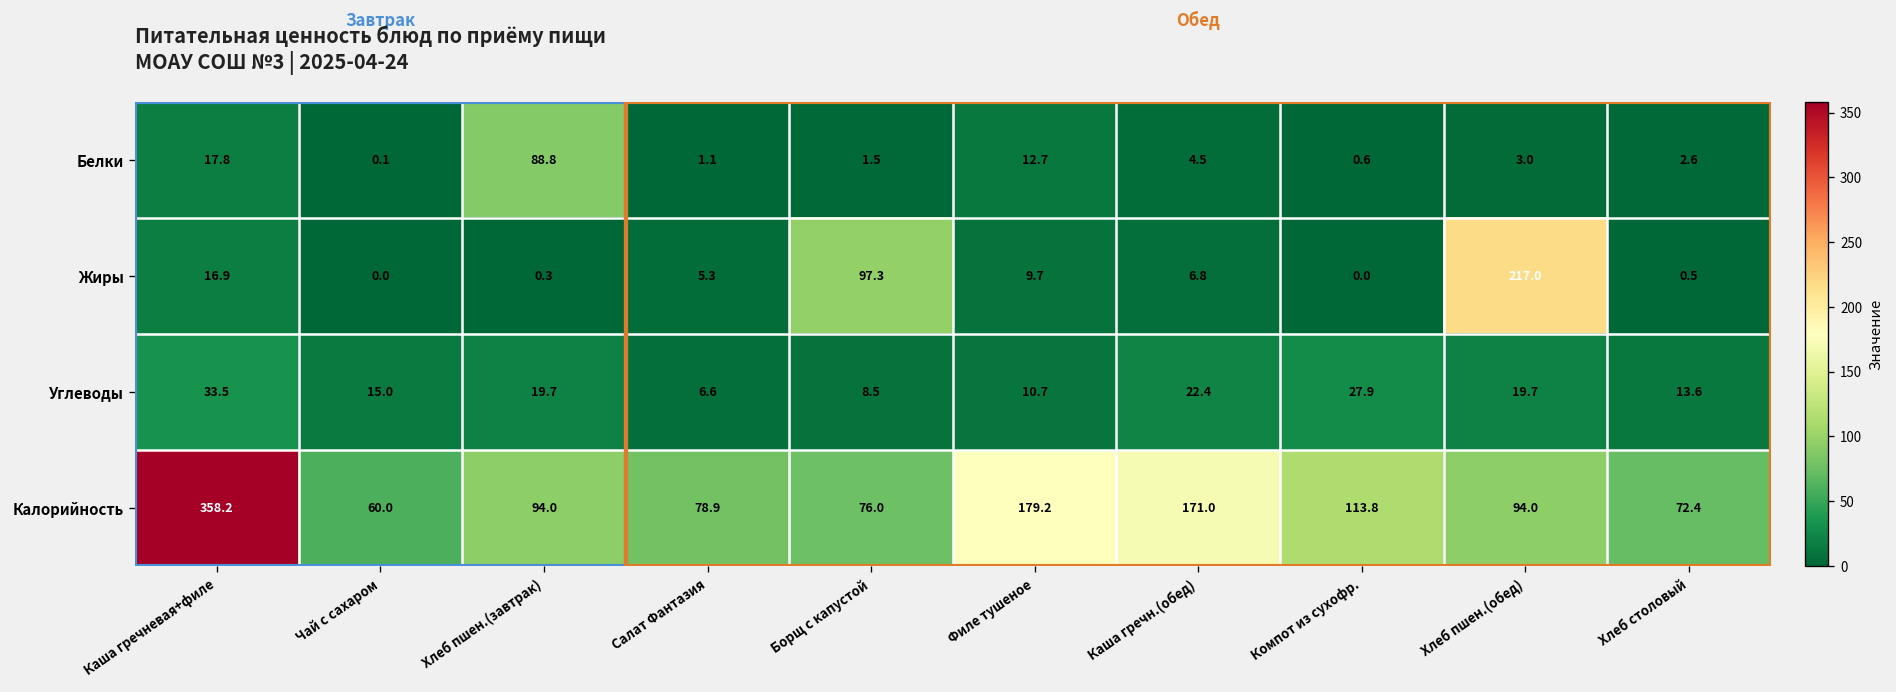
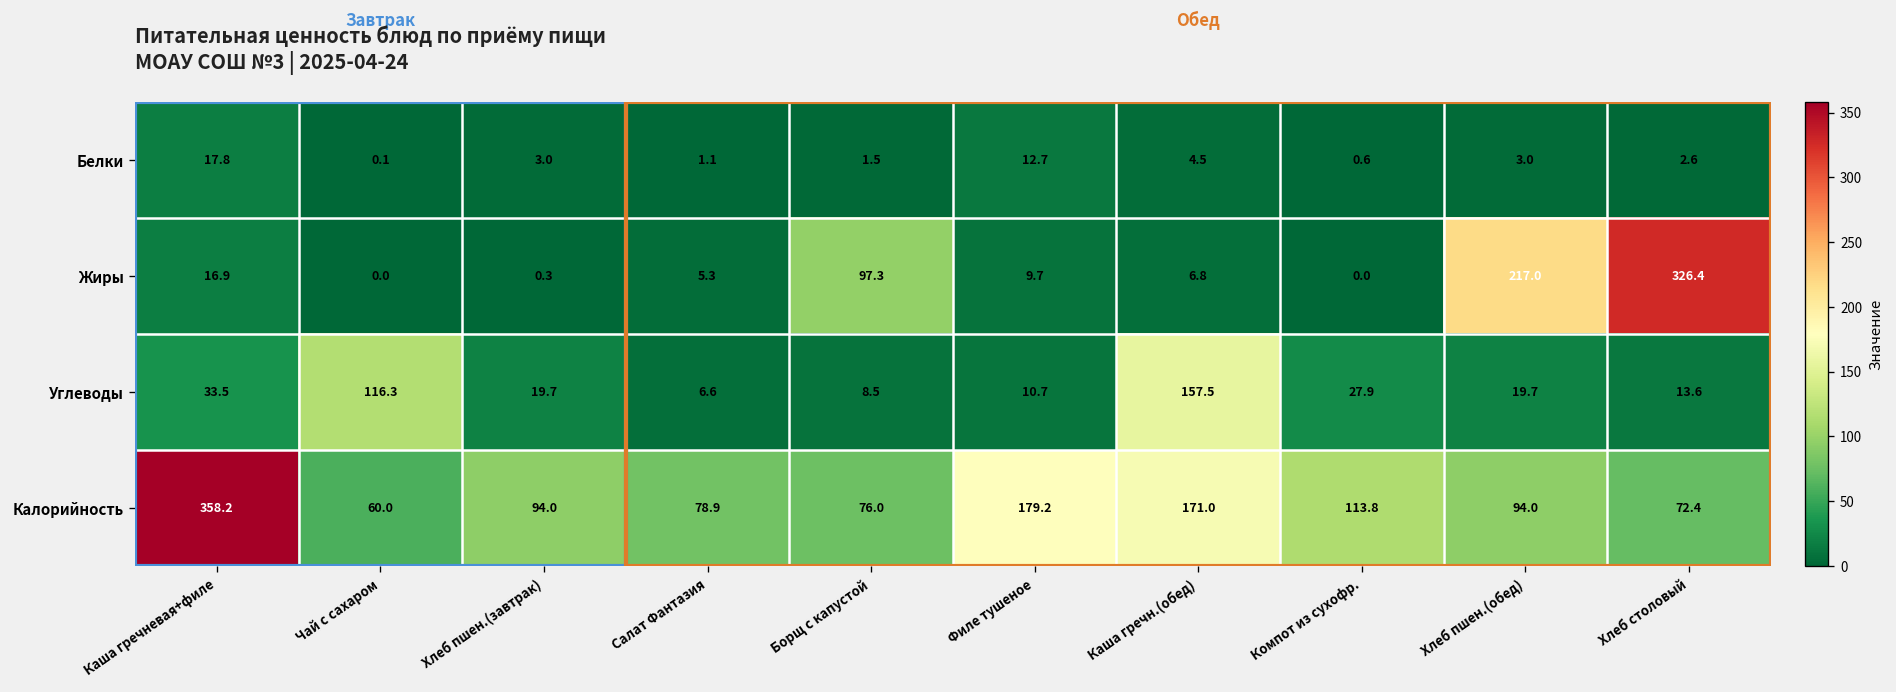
  {
    "Белки": {
      "Каша гречневая+филе": 17.8,
      "Чай с сахаром": 0.1,
-     "Хлеб пшен.(завтрак)": 88.8,
+     "Хлеб пшен.(завтрак)": 3.0,
      "Салат Фантазия": 1.1,
      "Борщ с капустой": 1.5,
      "Филе тушеное": 12.7,
      "Каша гречн.(обед)": 4.5,
      "Компот из сухофр.": 0.6,
      "Хлеб пшен.(обед)": 3.0,
      "Хлеб столовый": 2.6
    },
    "Жиры": {
      "Каша гречневая+филе": 16.9,
      "Чай с сахаром": 0.0,
      "Хлеб пшен.(завтрак)": 0.3,
      "Салат Фантазия": 5.3,
      "Борщ с капустой": 97.3,
      "Филе тушеное": 9.7,
      "Каша гречн.(обед)": 6.8,
      "Компот из сухофр.": 0.0,
      "Хлеб пшен.(обед)": 217.0,
-     "Хлеб столовый": 0.5
+     "Хлеб столовый": 326.4
    },
    "Углеводы": {
      "Каша гречневая+филе": 33.5,
-     "Чай с сахаром": 15.0,
+     "Чай с сахаром": 116.3,
      "Хлеб пшен.(завтрак)": 19.7,
      "Салат Фантазия": 6.6,
      "Борщ с капустой": 8.5,
      "Филе тушеное": 10.7,
-     "Каша гречн.(обед)": 22.4,
+     "Каша гречн.(обед)": 157.5,
      "Компот из сухофр.": 27.9,
      "Хлеб пшен.(обед)": 19.7,
      "Хлеб столовый": 13.6
    },
    "Калорийность": {
      "Каша гречневая+филе": 358.2,
      "Чай с сахаром": 60.0,
      "Хлеб пшен.(завтрак)": 94.0,
      "Салат Фантазия": 78.9,
      "Борщ с капустой": 76.0,
      "Филе тушеное": 179.2,
      "Каша гречн.(обед)": 171.0,
      "Компот из сухофр.": 113.8,
      "Хлеб пшен.(обед)": 94.0,
      "Хлеб столовый": 72.4
    }
  }
